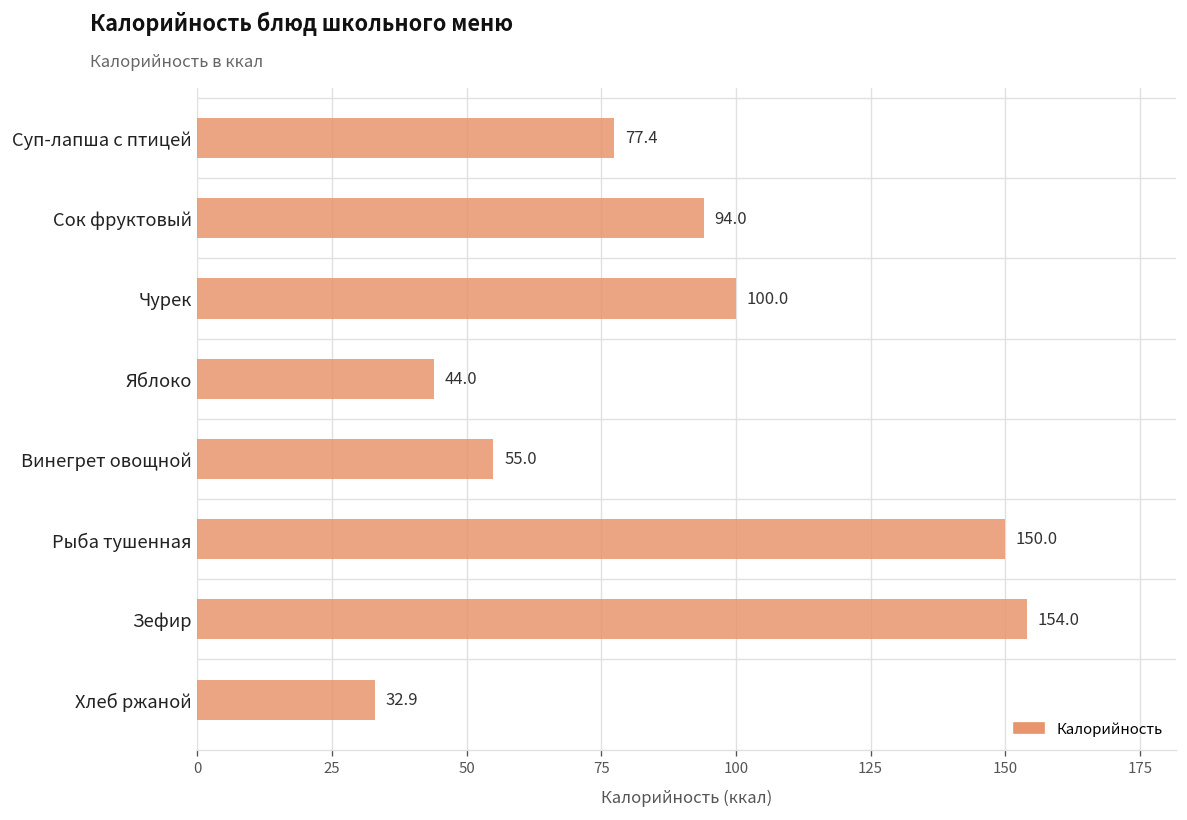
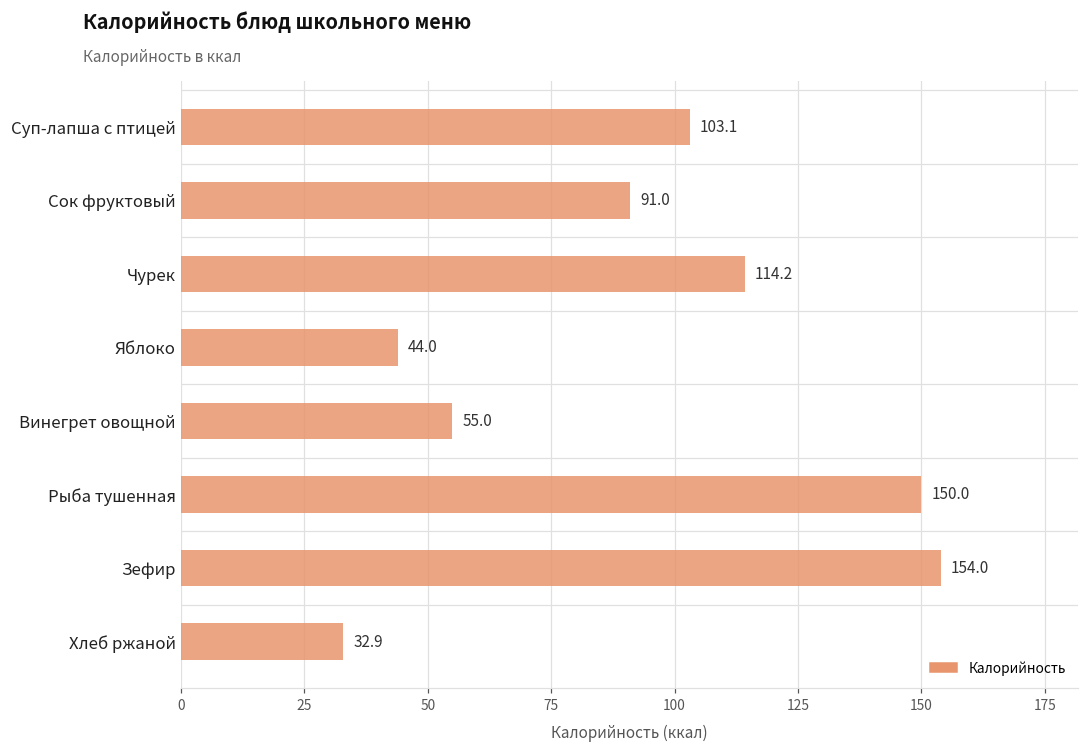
  {
-   "Суп-лапша с птицей": 77.4,
-   "Сок фруктовый": 94.0,
-   "Чурек": 100.0,
+   "Суп-лапша с птицей": 103.1,
+   "Сок фруктовый": 91.0,
+   "Чурек": 114.2,
    "Яблоко": 44.0,
    "Винегрет овощной": 55.0,
    "Рыба тушенная": 150.0,
    "Зефир": 154.0,
    "Хлеб ржаной": 32.9
  }
